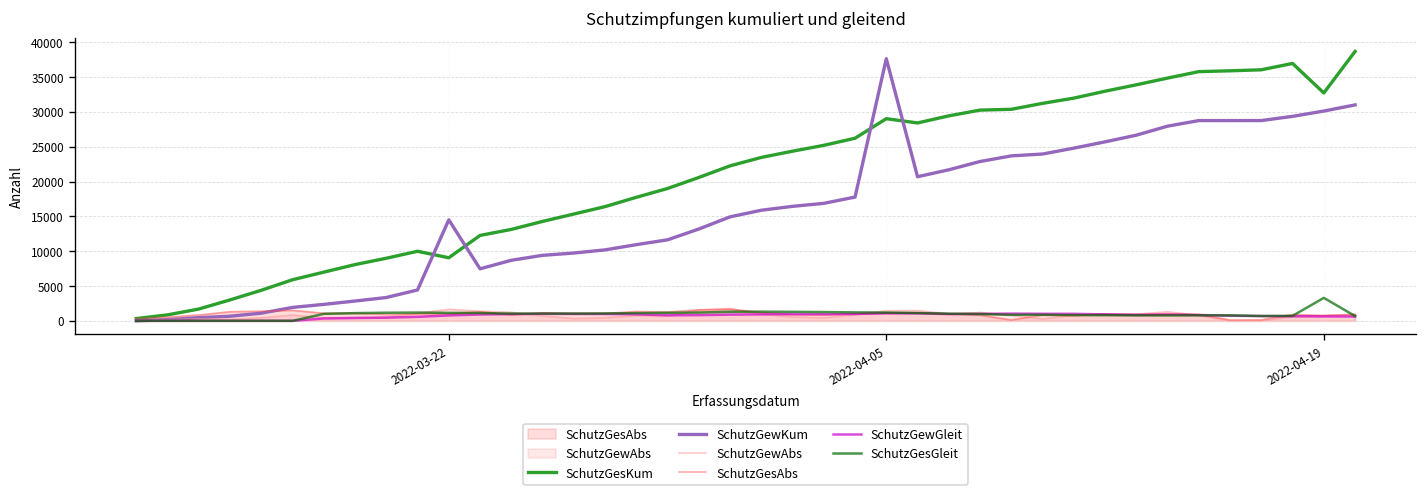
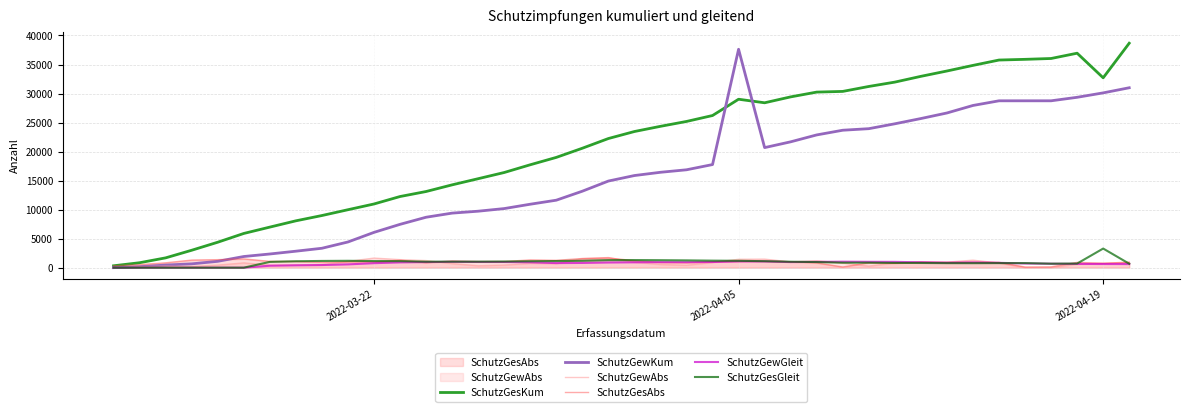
  {
    "SchutzGesKum": {
-     "2022-03-22": 9000,
+     "2022-03-22": 11000,
      "2022-04-05": 29000,
      "2022-04-19": 33000
    },
    "SchutzGewKum": {
-     "2022-03-22": 14000,
+     "2022-03-22": 6000,
      "2022-04-05": 38000,
      "2022-04-19": 30000
    },
    "SchutzGesGleit": {
      "2022-04-19": 3000
    }
  }
